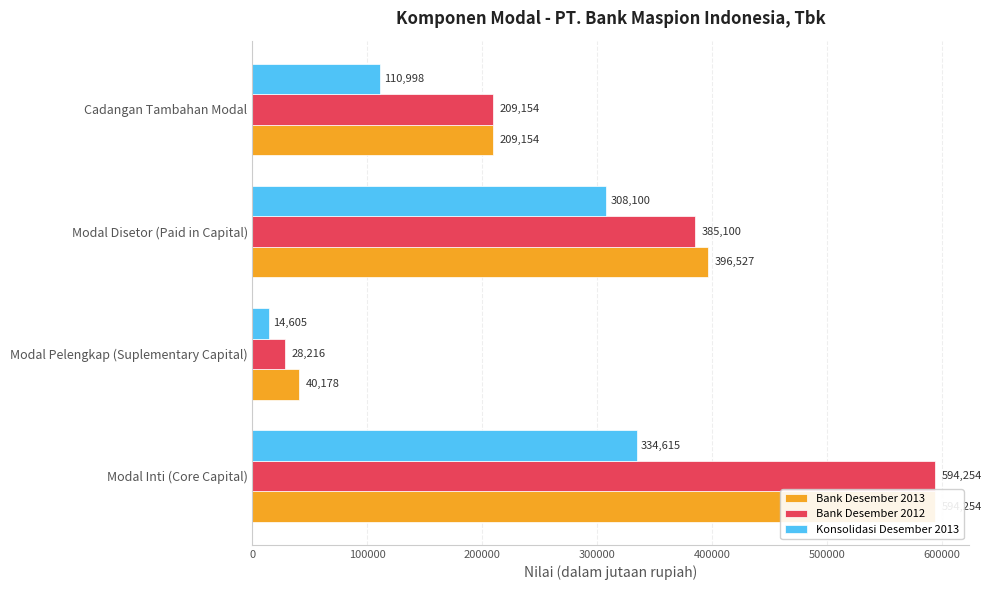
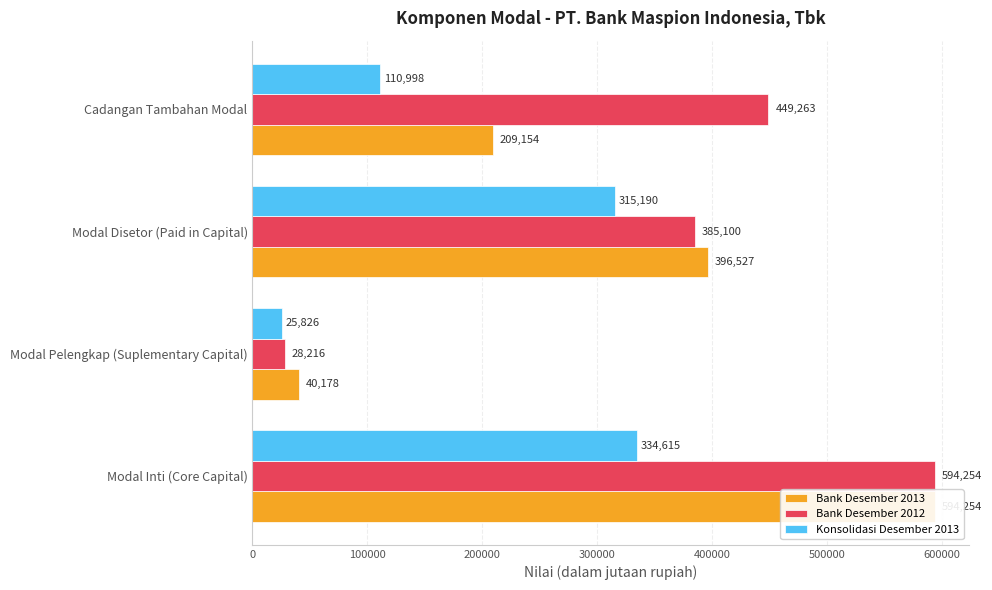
  {
    "Bank Desember 2013": {
      "Cadangan Tambahan Modal": "209,154",
      "Modal Disetor (Paid in Capital)": "396,527",
      "Modal Pelengkap (Suplementary Capital)": "40,178"
    },
    "Bank Desember 2012": {
-     "Cadangan Tambahan Modal": "209,154",
+     "Cadangan Tambahan Modal": "449,263",
      "Modal Disetor (Paid in Capital)": "385,100",
      "Modal Pelengkap (Suplementary Capital)": "28,216",
      "Modal Inti (Core Capital)": "594,254"
    },
    "Konsolidasi Desember 2013": {
      "Cadangan Tambahan Modal": "110,998",
-     "Modal Disetor (Paid in Capital)": "308,100",
-     "Modal Pelengkap (Suplementary Capital)": "14,605",
+     "Modal Disetor (Paid in Capital)": "315,190",
+     "Modal Pelengkap (Suplementary Capital)": "25,826",
      "Modal Inti (Core Capital)": "334,615"
    }
  }
